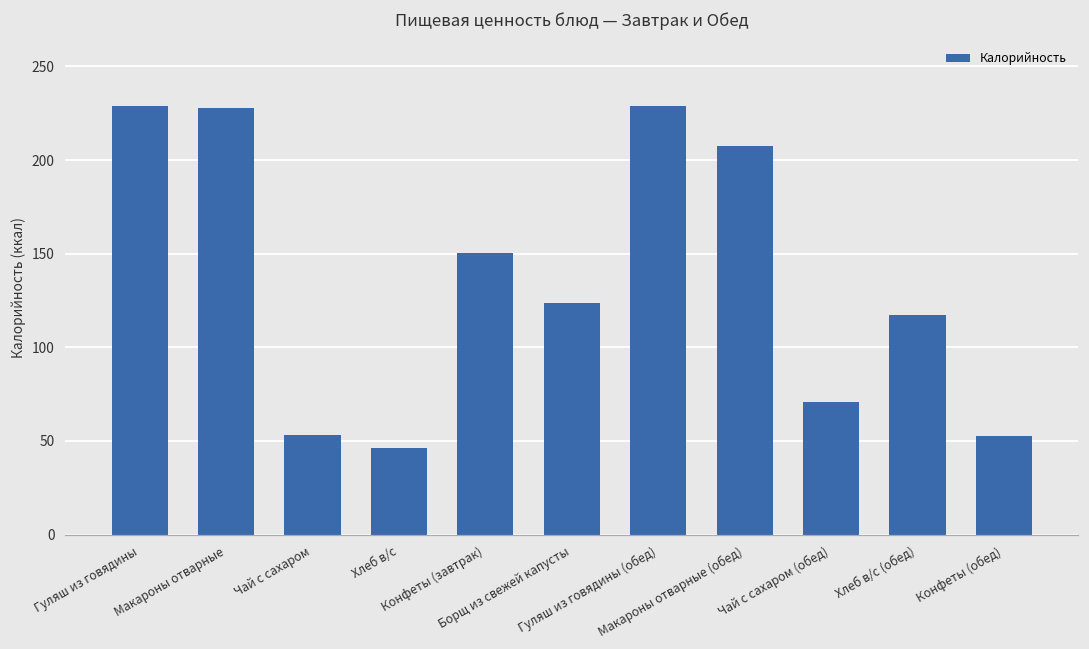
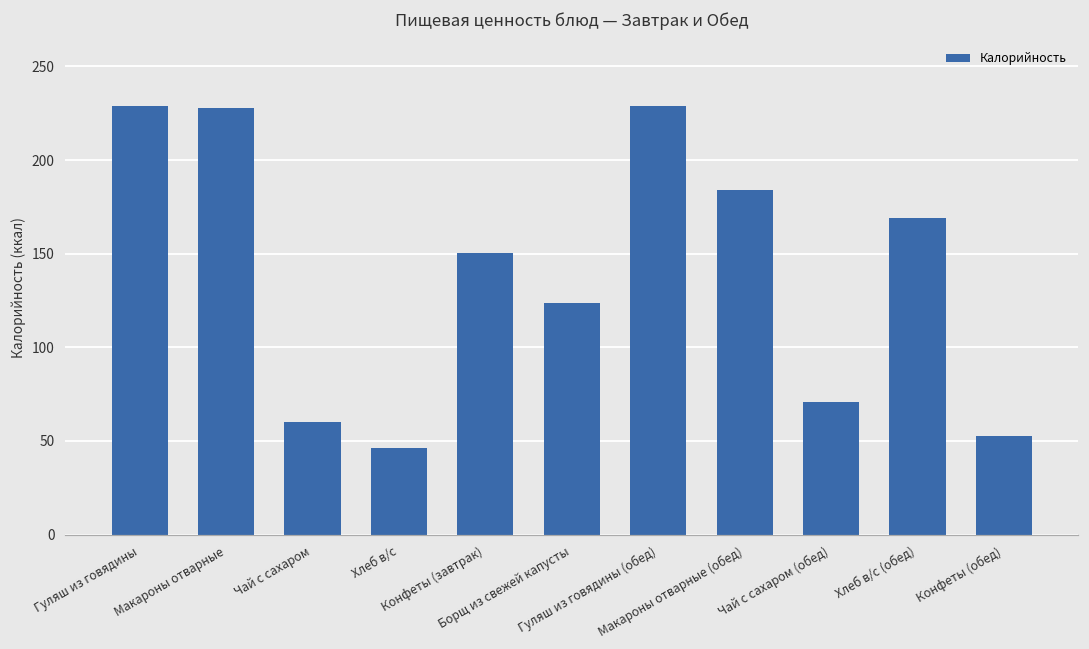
  {
    "Гуляш из говядины": 229,
    "Макароны отварные": 228,
-   "Чай с сахаром": 53,
+   "Чай с сахаром": 60,
    "Хлеб в/с": 46,
    "Конфеты (завтрак)": 151,
    "Борщ из свежей капусты": 124,
    "Гуляш из говядины (обед)": 229,
-   "Макароны отварные (обед)": 208,
+   "Макароны отварные (обед)": 184,
    "Чай с сахаром (обед)": 71,
-   "Хлеб в/с (обед)": 118,
+   "Хлеб в/с (обед)": 169,
    "Конфеты (обед)": 53
  }
